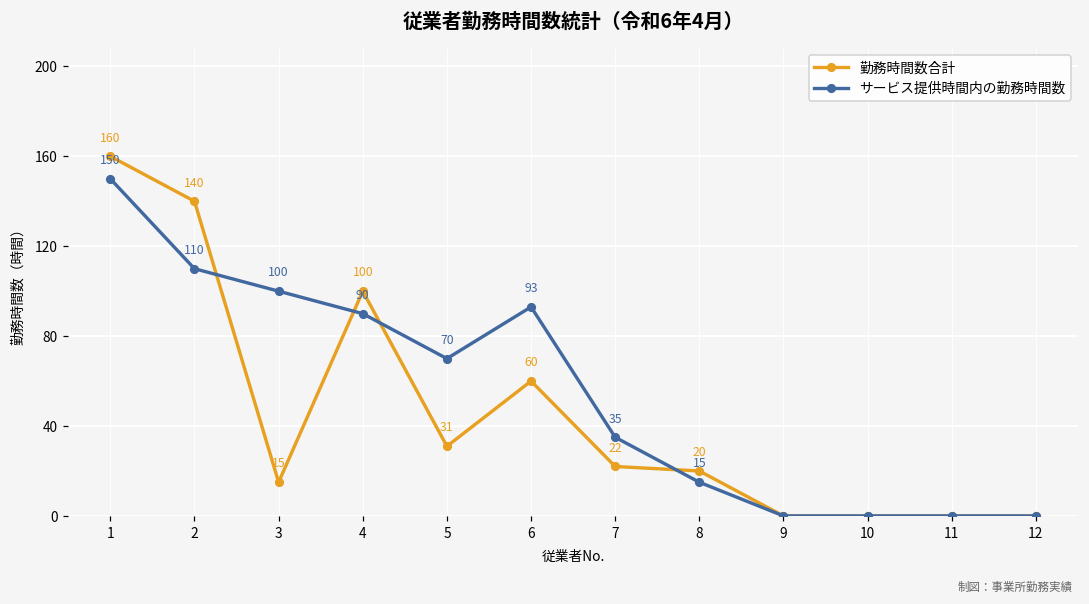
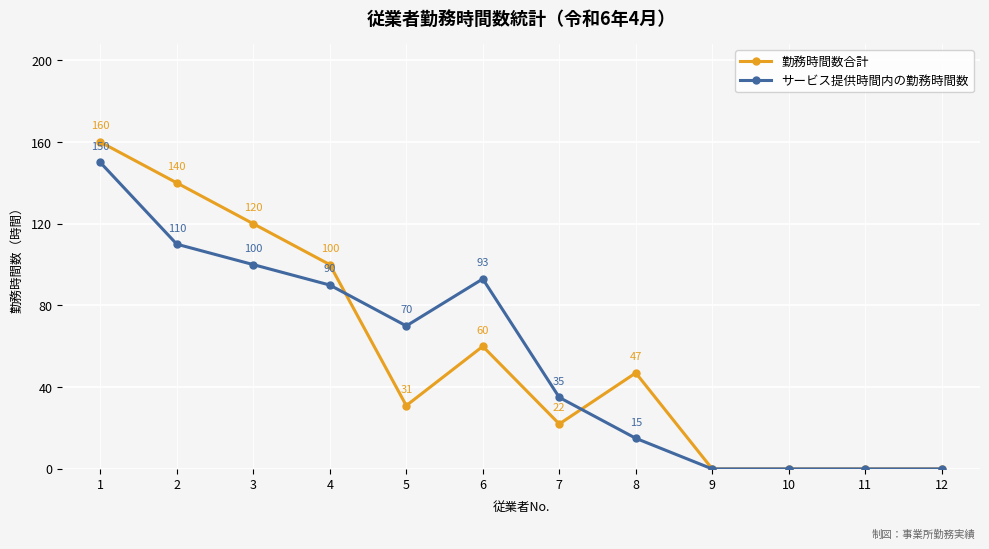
  {
    "勤務時間数合計": {
      "1": 160,
      "2": 140,
-     "3": 15,
+     "3": 120,
      "4": 100,
      "5": 31,
      "6": 60,
      "7": 22,
-     "8": 20
+     "8": 47
    },
    "サービス提供時間内の勤務時間数": {
      "2": 110,
      "3": 100,
      "5": 70,
      "6": 93,
      "7": 35
    }
  }
